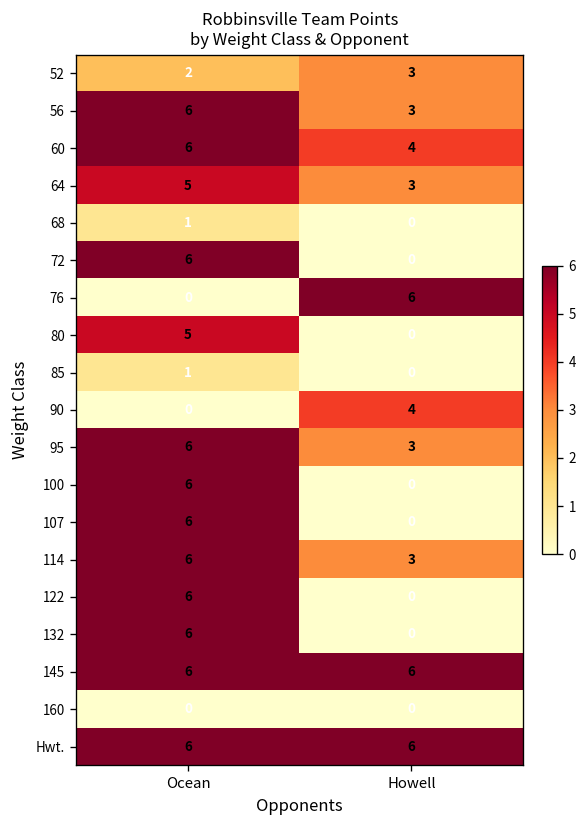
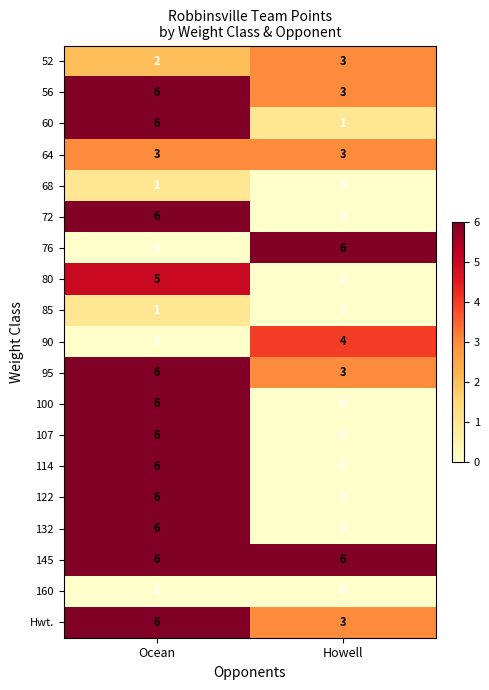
  {
    "52": {
      "Ocean": 2,
      "Howell": 3
    },
    "56": {
      "Ocean": 6,
      "Howell": 3
    },
    "60": {
      "Ocean": 6,
-     "Howell": 4
+     "Howell": 1
    },
    "64": {
-     "Ocean": 5,
+     "Ocean": 3,
      "Howell": 3
    },
    "68": {
      "Ocean": 1,
      "Howell": 0
    },
    "72": {
      "Ocean": 6,
      "Howell": 0
    },
    "76": {
      "Ocean": 0,
      "Howell": 6
    },
    "80": {
      "Ocean": 5,
      "Howell": 0
    },
    "85": {
      "Ocean": 1,
      "Howell": 0
    },
    "90": {
      "Ocean": 0,
      "Howell": 4
    },
    "95": {
      "Ocean": 6,
      "Howell": 3
    },
    "100": {
      "Ocean": 6,
      "Howell": 0
    },
    "107": {
      "Ocean": 6,
      "Howell": 0
    },
    "114": {
      "Ocean": 6,
-     "Howell": 3
+     "Howell": 0
    },
    "122": {
      "Ocean": 6,
      "Howell": 0
    },
    "132": {
      "Ocean": 6,
      "Howell": 0
    },
    "145": {
      "Ocean": 6,
      "Howell": 6
    },
    "160": {
      "Ocean": 0,
      "Howell": 0
    },
    "Hwt.": {
      "Ocean": 6,
-     "Howell": 6
+     "Howell": 3
    }
  }
